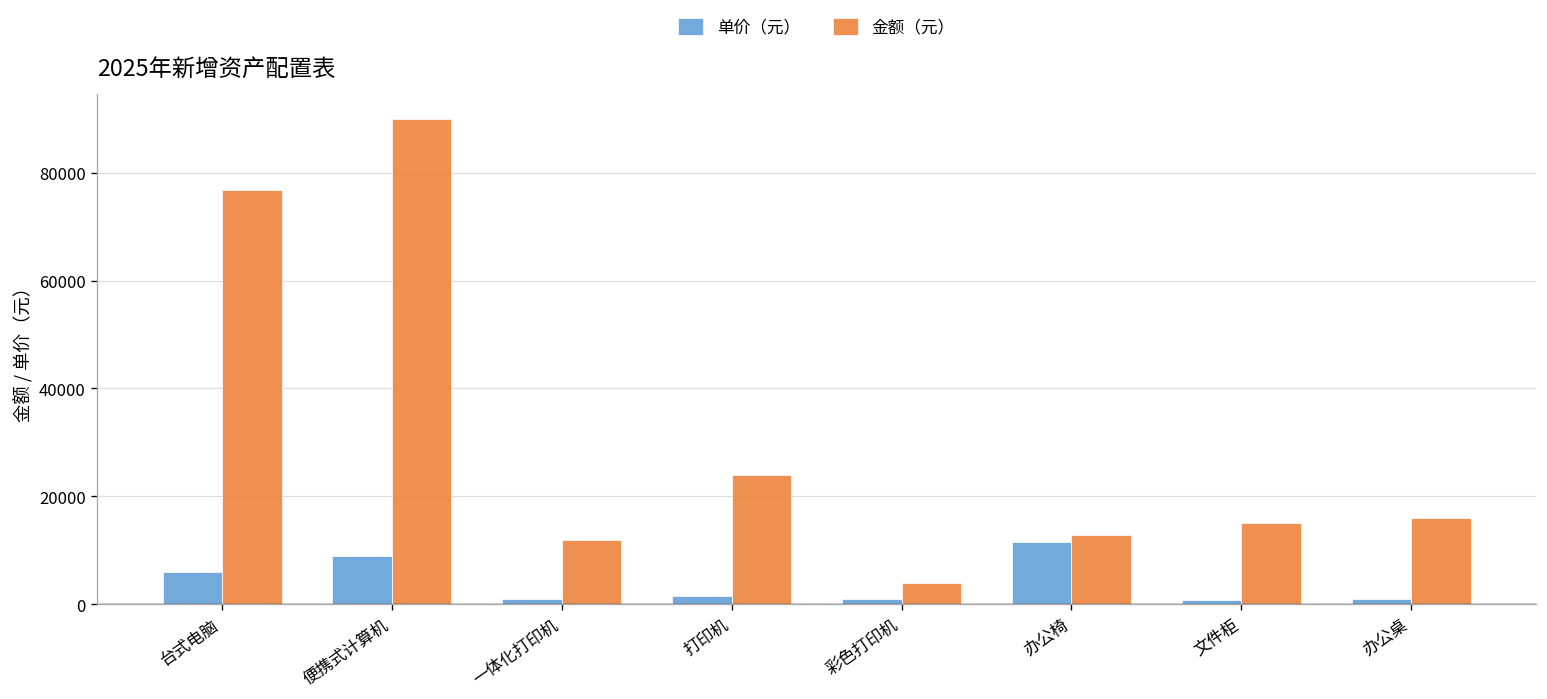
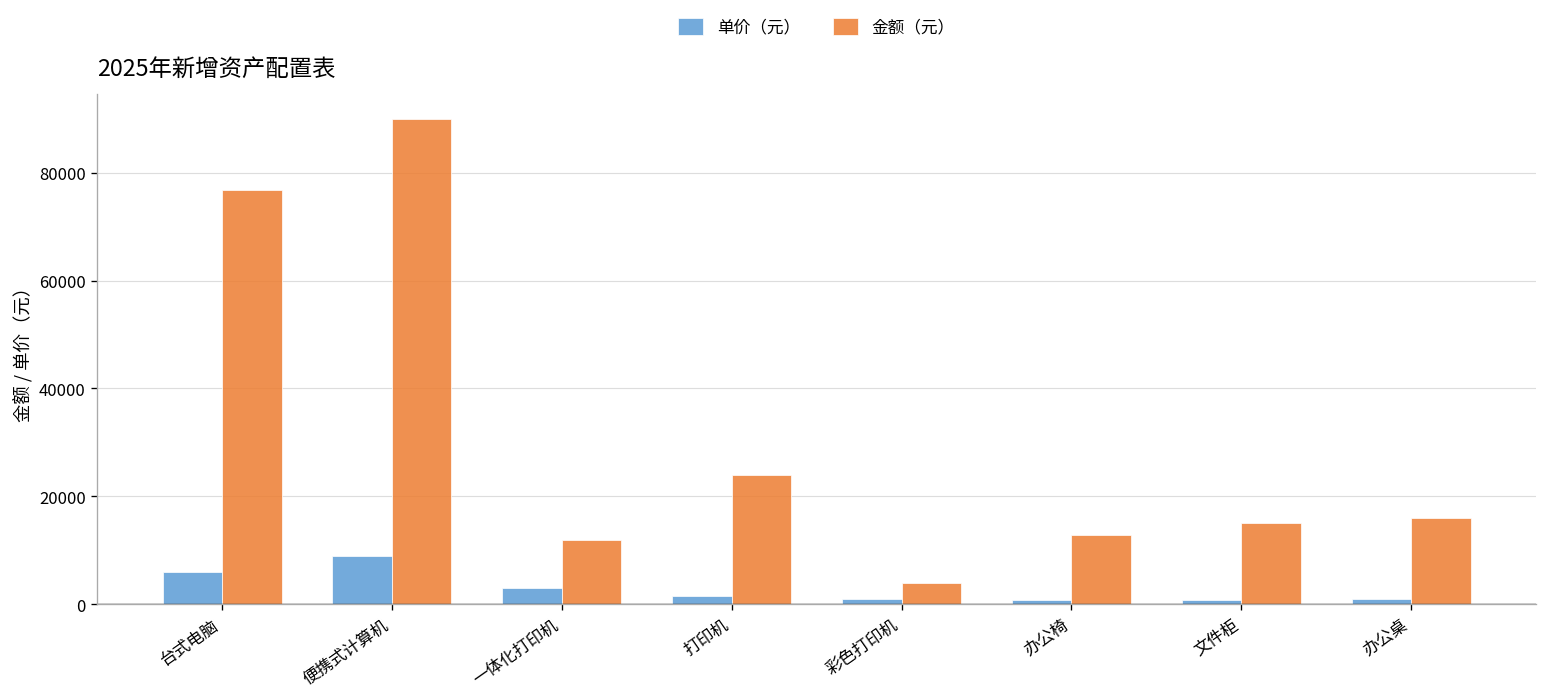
  {
    "单价（元）": {
      "台式电脑": 6000,
      "便携式计算机": 9000,
-     "一体化打印机": 1000,
+     "一体化打印机": 3000,
      "打印机": 2000,
      "彩色打印机": 1000,
-     "办公椅": 12000,
+     "办公椅": 1000,
      "文件柜": 1000,
      "办公桌": 1000
    },
    "金额（元）": {
      "台式电脑": 77000,
      "便携式计算机": 90000,
      "一体化打印机": 12000,
      "打印机": 24000,
      "彩色打印机": 4000,
      "办公椅": 13000,
      "文件柜": 15000,
      "办公桌": 16000
    }
  }
